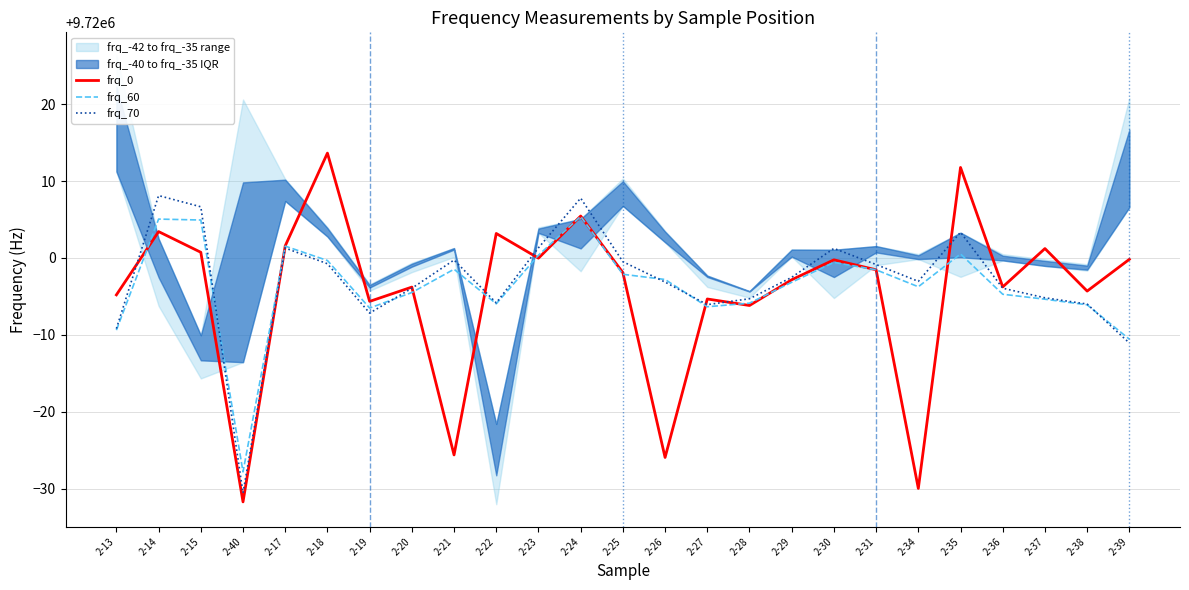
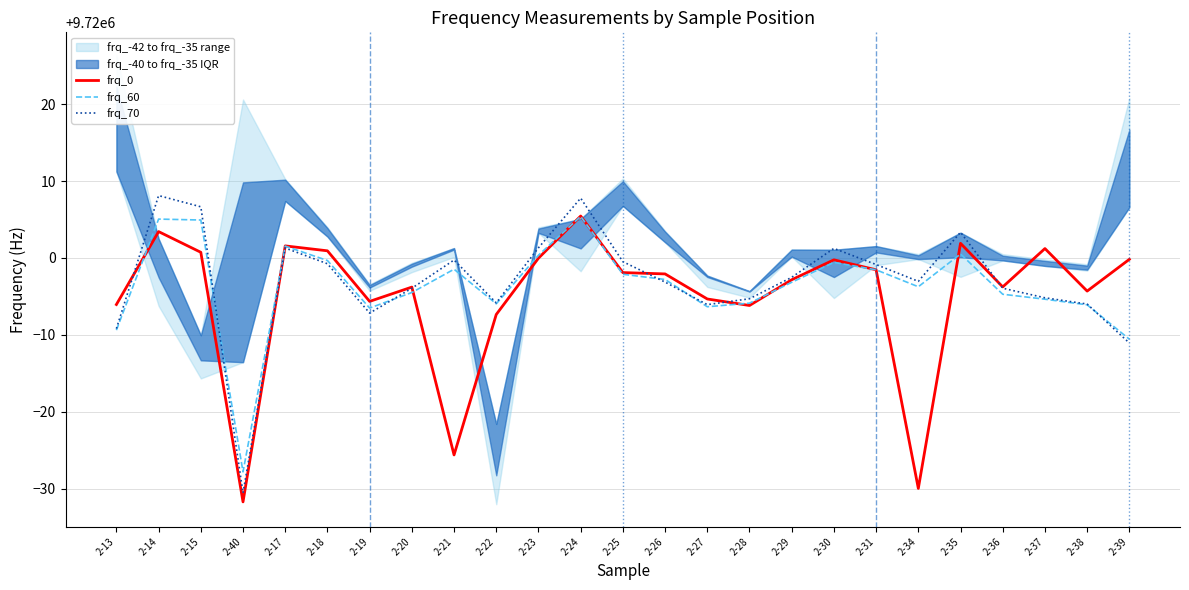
  {
    "frq_0": {
-     "2-13": 9719995,
+     "2-13": 9719994,
      "2-14": 9720003,
      "2-15": 9720001,
      "2-40": 9719968,
-     "2-18": 9720014,
+     "2-18": 9720001,
      "2-19": 9719994,
      "2-21": 9719974,
-     "2-22": 9720003,
+     "2-22": 9719993,
      "2-23": 9720000,
-     "2-26": 9719974,
+     "2-26": 9719998,
      "2-27": 9719995,
      "2-30": 9720000,
      "2-34": 9719970,
-     "2-35": 9720012,
+     "2-35": 9720002,
      "2-37": 9720001,
      "2-38": 9719996,
      "2-39": 9720000
    }
  }
